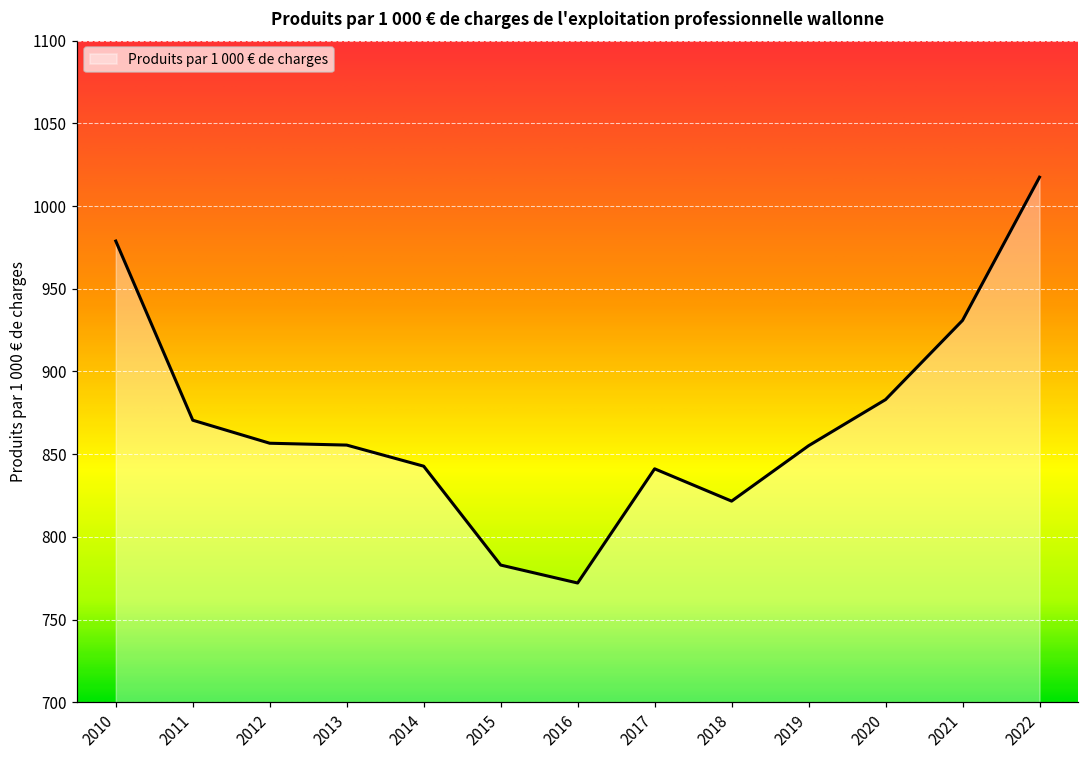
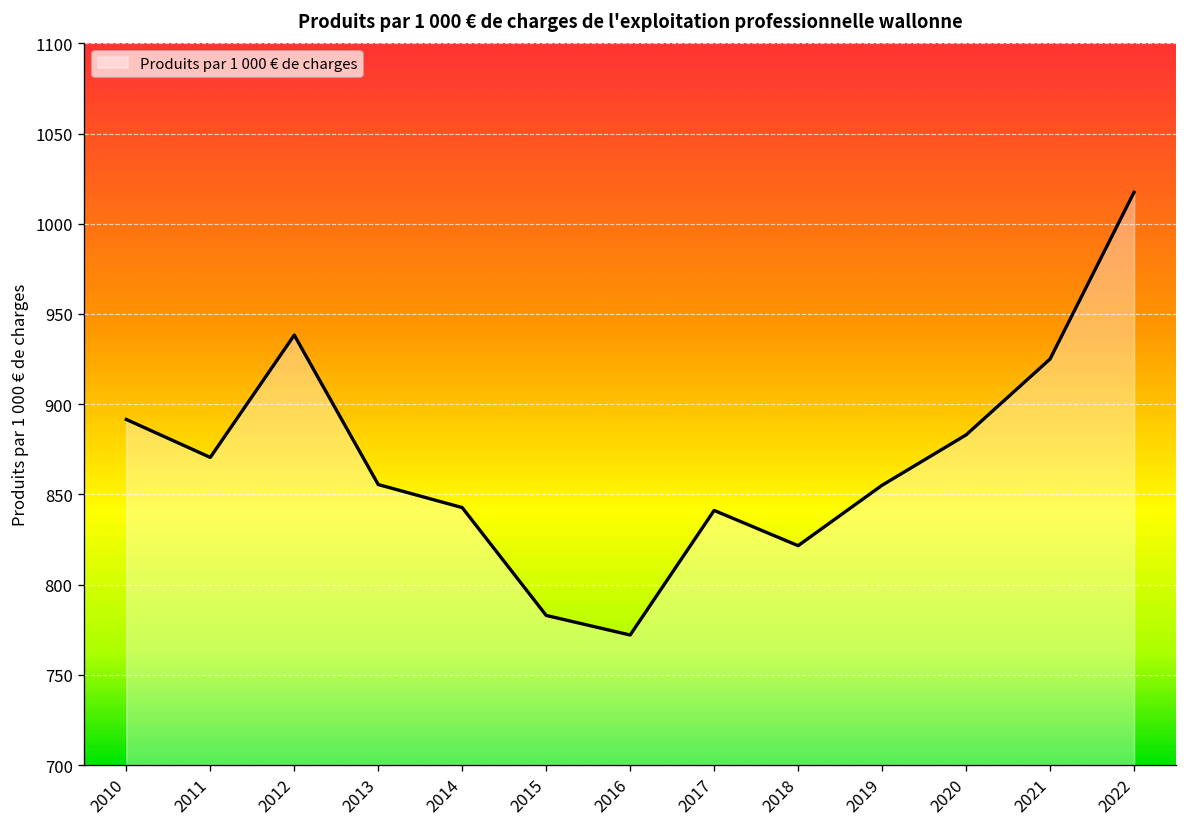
  {
-   "2010": 979,
+   "2010": 892,
    "2011": 871,
-   "2012": 857,
+   "2012": 938,
    "2013": 855,
    "2014": 843,
    "2015": 783,
    "2016": 772,
    "2017": 841,
    "2018": 822,
    "2019": 855,
    "2020": 883,
-   "2021": 931,
+   "2021": 925,
    "2022": 1017
  }
